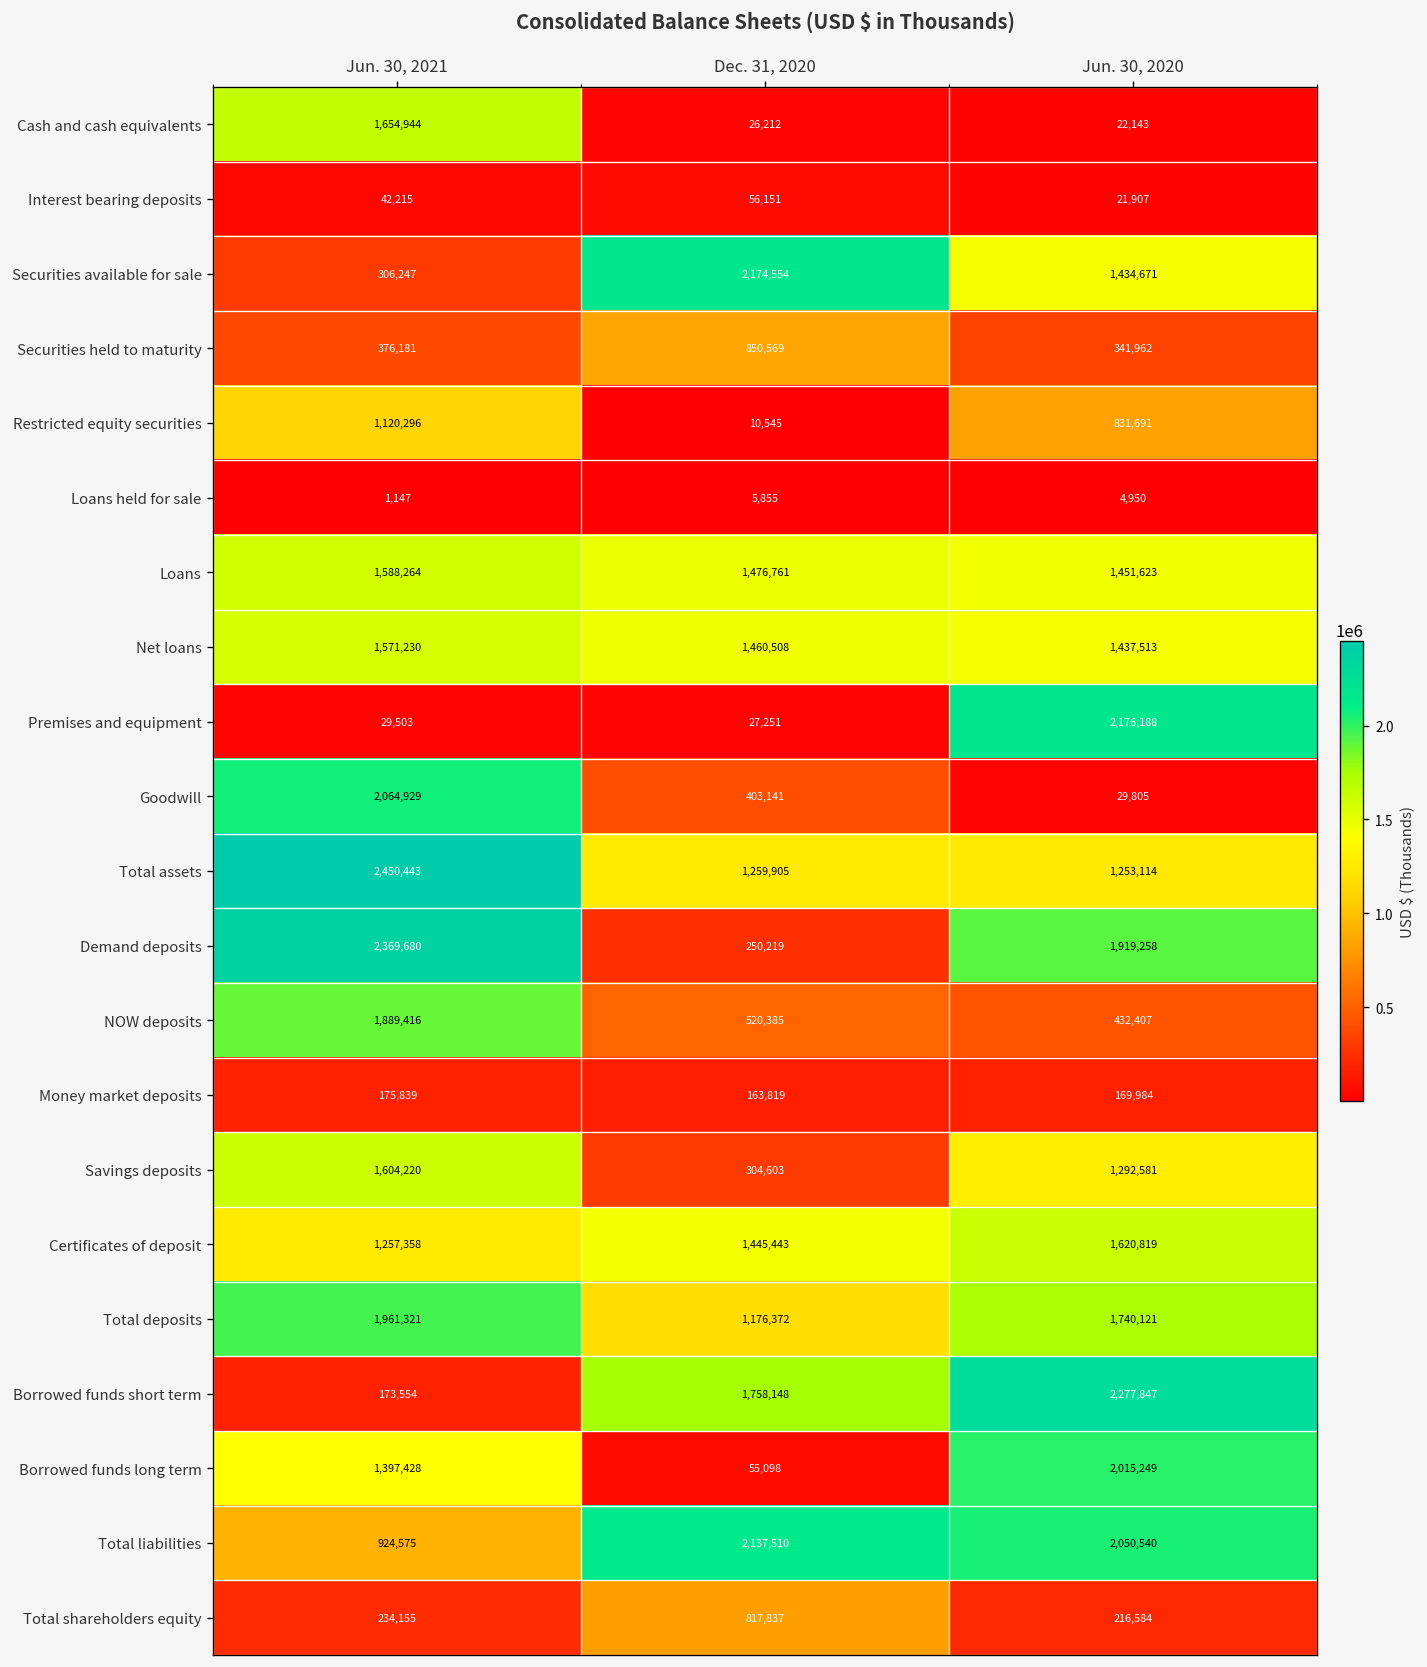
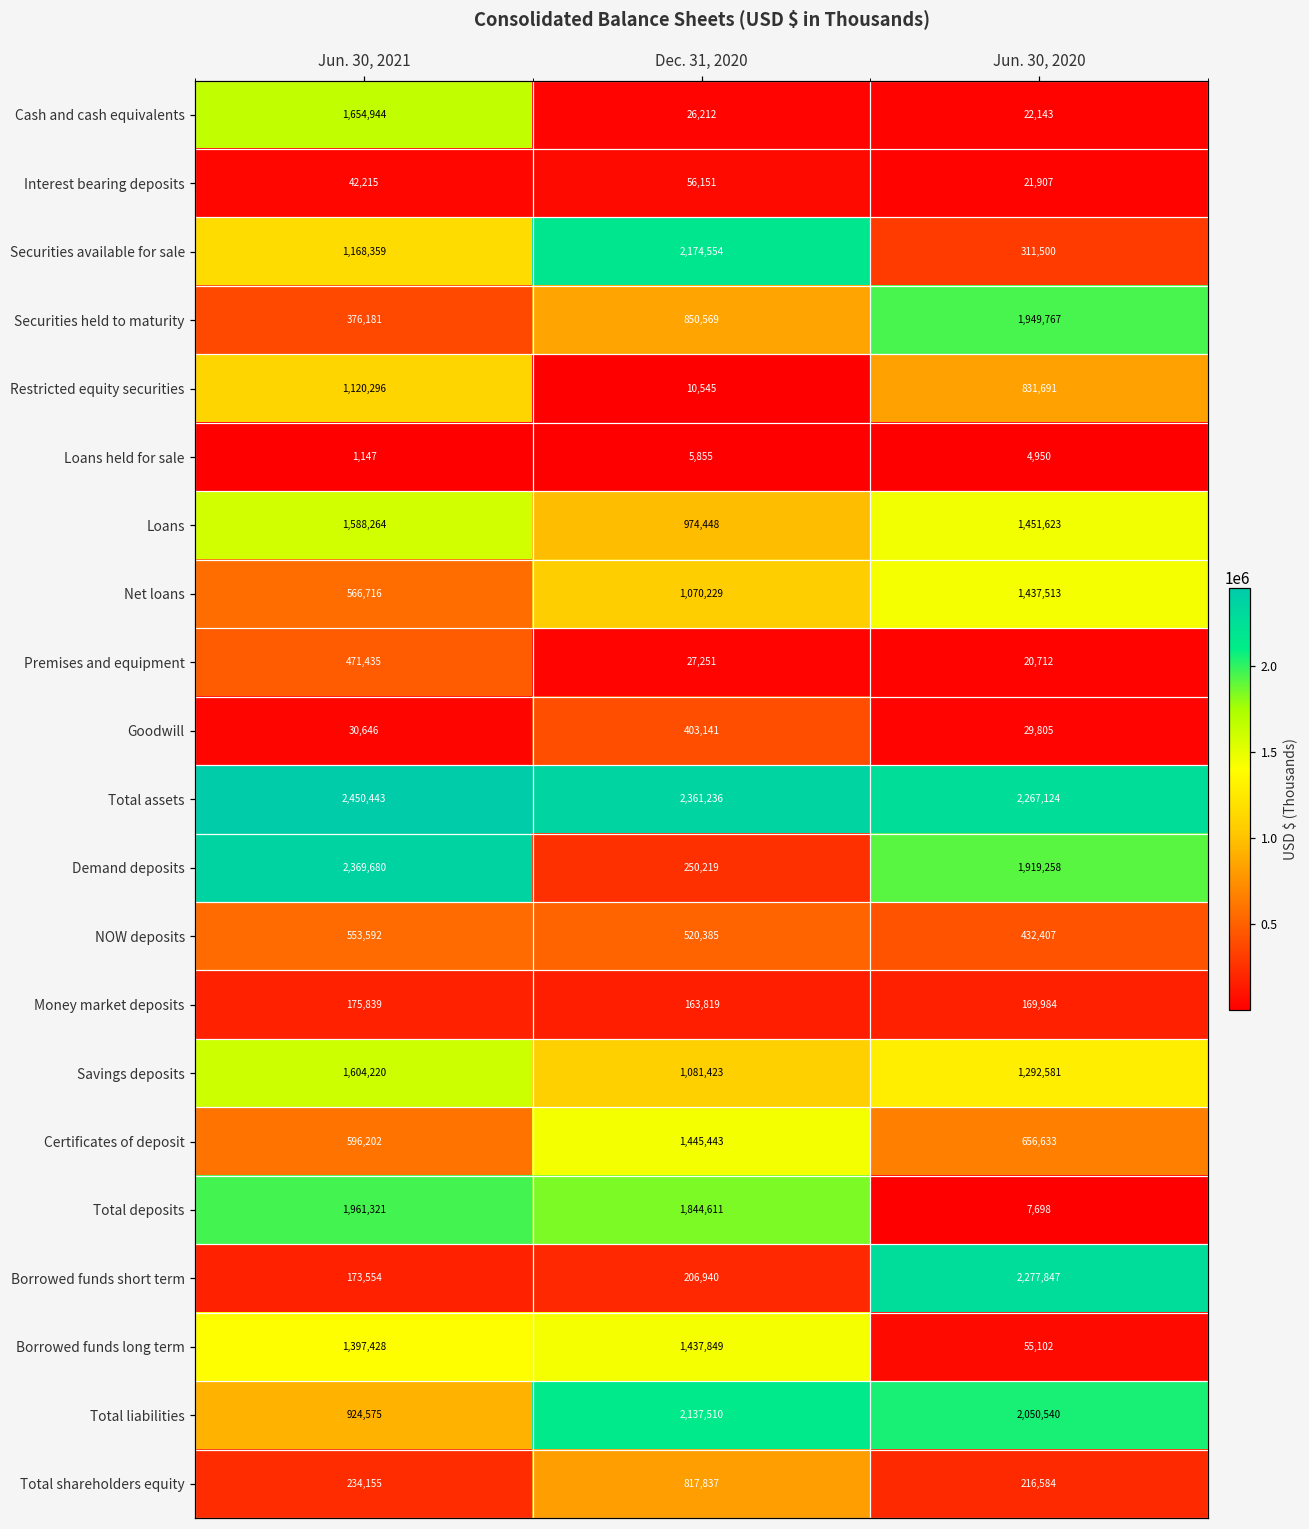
  {
    "Cash and cash equivalents": {
      "Jun. 30, 2021": "1,654,944",
      "Dec. 31, 2020": "26,212",
      "Jun. 30, 2020": "22,143"
    },
    "Interest bearing deposits": {
      "Jun. 30, 2021": "42,215",
      "Dec. 31, 2020": "56,151",
      "Jun. 30, 2020": "21,907"
    },
    "Securities available for sale": {
-     "Jun. 30, 2021": "306,247",
+     "Jun. 30, 2021": "1,168,359",
      "Dec. 31, 2020": "2,174,554",
-     "Jun. 30, 2020": "1,434,671"
+     "Jun. 30, 2020": "311,500"
    },
    "Securities held to maturity": {
      "Jun. 30, 2021": "376,181",
      "Dec. 31, 2020": "850,569",
-     "Jun. 30, 2020": "341,962"
+     "Jun. 30, 2020": "1,949,767"
    },
    "Restricted equity securities": {
      "Jun. 30, 2021": "1,120,296",
      "Dec. 31, 2020": "10,545",
      "Jun. 30, 2020": "831,691"
    },
    "Loans held for sale": {
      "Jun. 30, 2021": "1,147",
      "Dec. 31, 2020": "5,855",
      "Jun. 30, 2020": "4,950"
    },
    "Loans": {
      "Jun. 30, 2021": "1,588,264",
-     "Dec. 31, 2020": "1,476,761",
+     "Dec. 31, 2020": "974,448",
      "Jun. 30, 2020": "1,451,623"
    },
    "Net loans": {
-     "Jun. 30, 2021": "1,571,230",
-     "Dec. 31, 2020": "1,460,508",
+     "Jun. 30, 2021": "566,716",
+     "Dec. 31, 2020": "1,070,229",
      "Jun. 30, 2020": "1,437,513"
    },
    "Premises and equipment": {
-     "Jun. 30, 2021": "29,503",
+     "Jun. 30, 2021": "471,435",
      "Dec. 31, 2020": "27,251",
-     "Jun. 30, 2020": "2,176,188"
+     "Jun. 30, 2020": "20,712"
    },
    "Goodwill": {
-     "Jun. 30, 2021": "2,064,929",
+     "Jun. 30, 2021": "30,646",
      "Dec. 31, 2020": "403,141",
      "Jun. 30, 2020": "29,805"
    },
    "Total assets": {
      "Jun. 30, 2021": "2,450,443",
-     "Dec. 31, 2020": "1,259,905",
-     "Jun. 30, 2020": "1,253,114"
+     "Dec. 31, 2020": "2,361,236",
+     "Jun. 30, 2020": "2,267,124"
    },
    "Demand deposits": {
      "Jun. 30, 2021": "2,369,680",
      "Dec. 31, 2020": "250,219",
      "Jun. 30, 2020": "1,919,258"
    },
    "NOW deposits": {
-     "Jun. 30, 2021": "1,889,416",
+     "Jun. 30, 2021": "553,592",
      "Dec. 31, 2020": "520,385",
      "Jun. 30, 2020": "432,407"
    },
    "Money market deposits": {
      "Jun. 30, 2021": "175,839",
      "Dec. 31, 2020": "163,819",
      "Jun. 30, 2020": "169,984"
    },
    "Savings deposits": {
      "Jun. 30, 2021": "1,604,220",
-     "Dec. 31, 2020": "304,603",
+     "Dec. 31, 2020": "1,081,423",
      "Jun. 30, 2020": "1,292,581"
    },
    "Certificates of deposit": {
-     "Jun. 30, 2021": "1,257,358",
+     "Jun. 30, 2021": "596,202",
      "Dec. 31, 2020": "1,445,443",
-     "Jun. 30, 2020": "1,620,819"
+     "Jun. 30, 2020": "656,633"
    },
    "Total deposits": {
      "Jun. 30, 2021": "1,961,321",
-     "Dec. 31, 2020": "1,176,372",
-     "Jun. 30, 2020": "1,740,121"
+     "Dec. 31, 2020": "1,844,611",
+     "Jun. 30, 2020": "7,698"
    },
    "Borrowed funds short term": {
      "Jun. 30, 2021": "173,554",
-     "Dec. 31, 2020": "1,758,148",
+     "Dec. 31, 2020": "206,940",
      "Jun. 30, 2020": "2,277,847"
    },
    "Borrowed funds long term": {
      "Jun. 30, 2021": "1,397,428",
-     "Dec. 31, 2020": "55,098",
-     "Jun. 30, 2020": "2,015,249"
+     "Dec. 31, 2020": "1,437,849",
+     "Jun. 30, 2020": "55,102"
    },
    "Total liabilities": {
      "Jun. 30, 2021": "924,575",
      "Dec. 31, 2020": "2,137,510",
      "Jun. 30, 2020": "2,050,540"
    },
    "Total shareholders equity": {
      "Jun. 30, 2021": "234,155",
      "Dec. 31, 2020": "817,837",
      "Jun. 30, 2020": "216,584"
    }
  }
